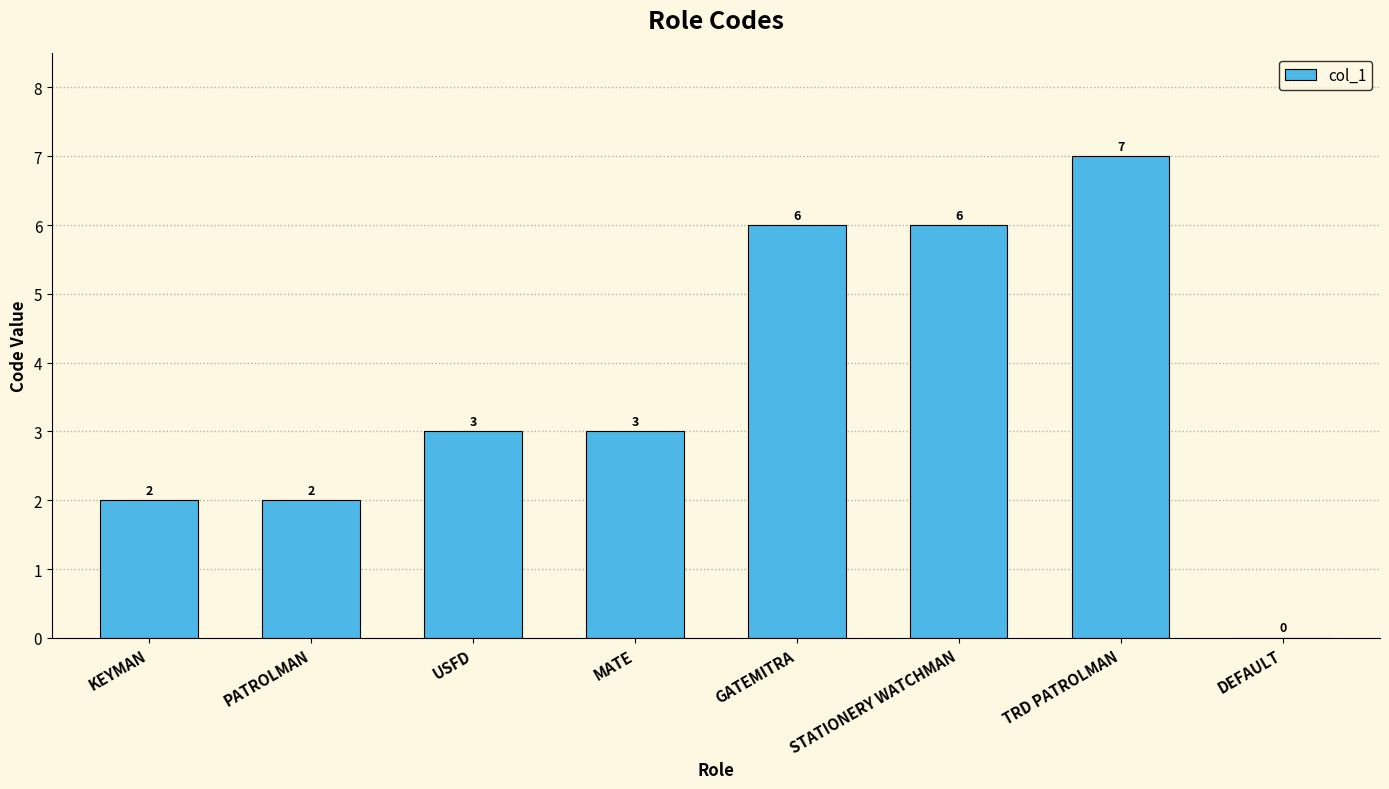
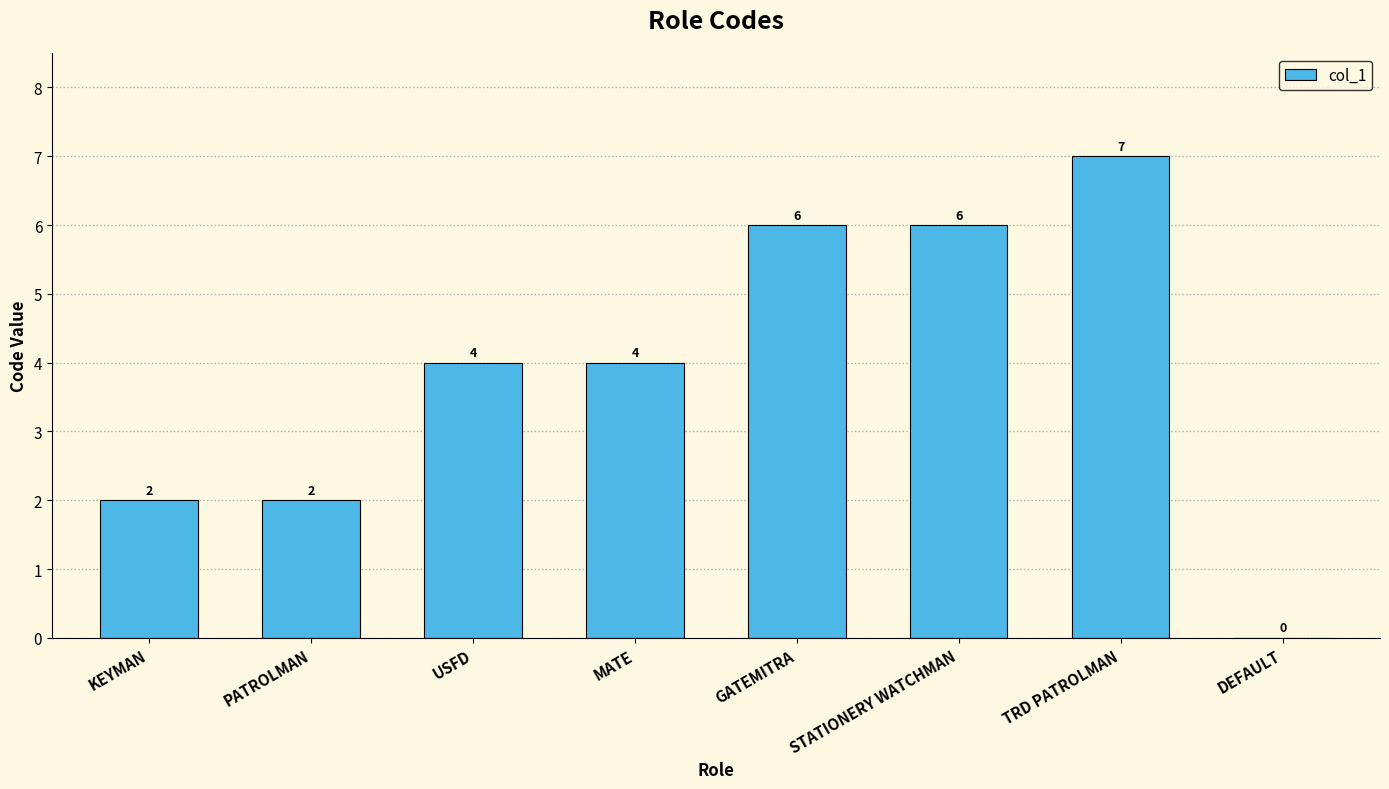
  {
    "KEYMAN": 2,
    "PATROLMAN": 2,
-   "USFD": 3,
-   "MATE": 3,
+   "USFD": 4,
+   "MATE": 4,
    "GATEMITRA": 6,
    "STATIONERY WATCHMAN": 6,
    "TRD PATROLMAN": 7,
    "DEFAULT": 0
  }
